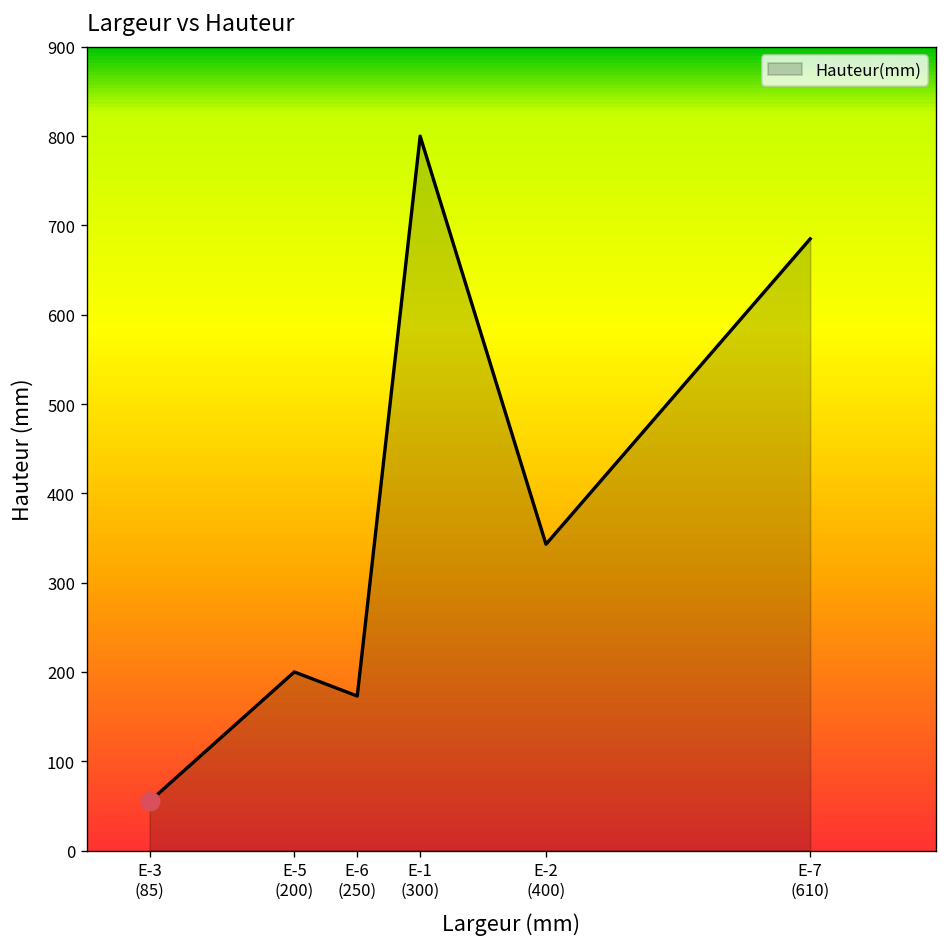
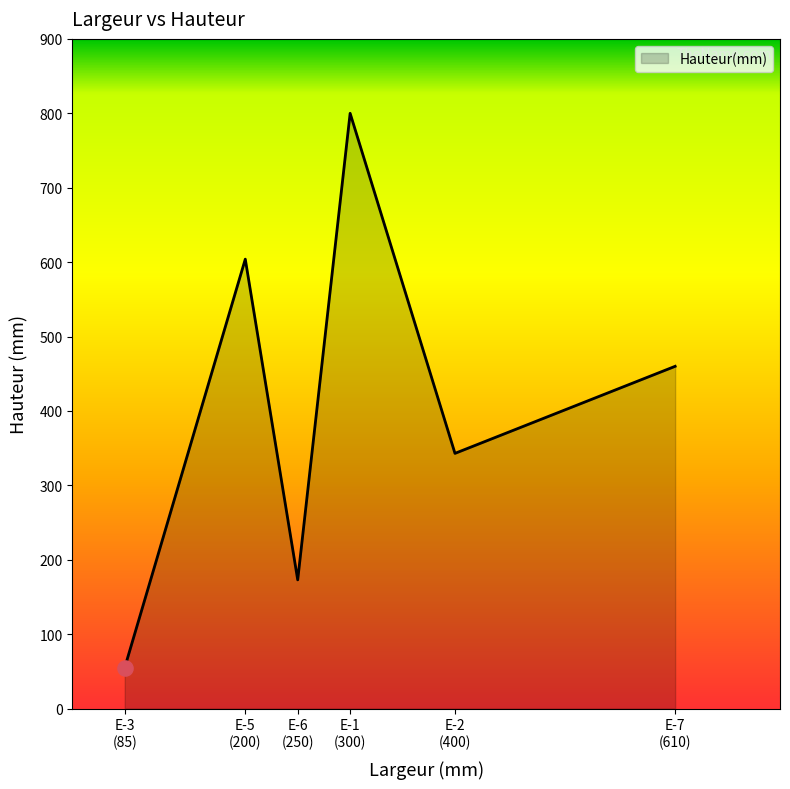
  {
    "Hauteur(mm)": {
-     "E-5 (200)": 200,
+     "E-5 (200)": 600,
      "E-6 (250)": 170,
      "E-1 (300)": 800,
      "E-2 (400)": 340,
-     "E-7 (610)": 690
+     "E-7 (610)": 460
    }
  }
